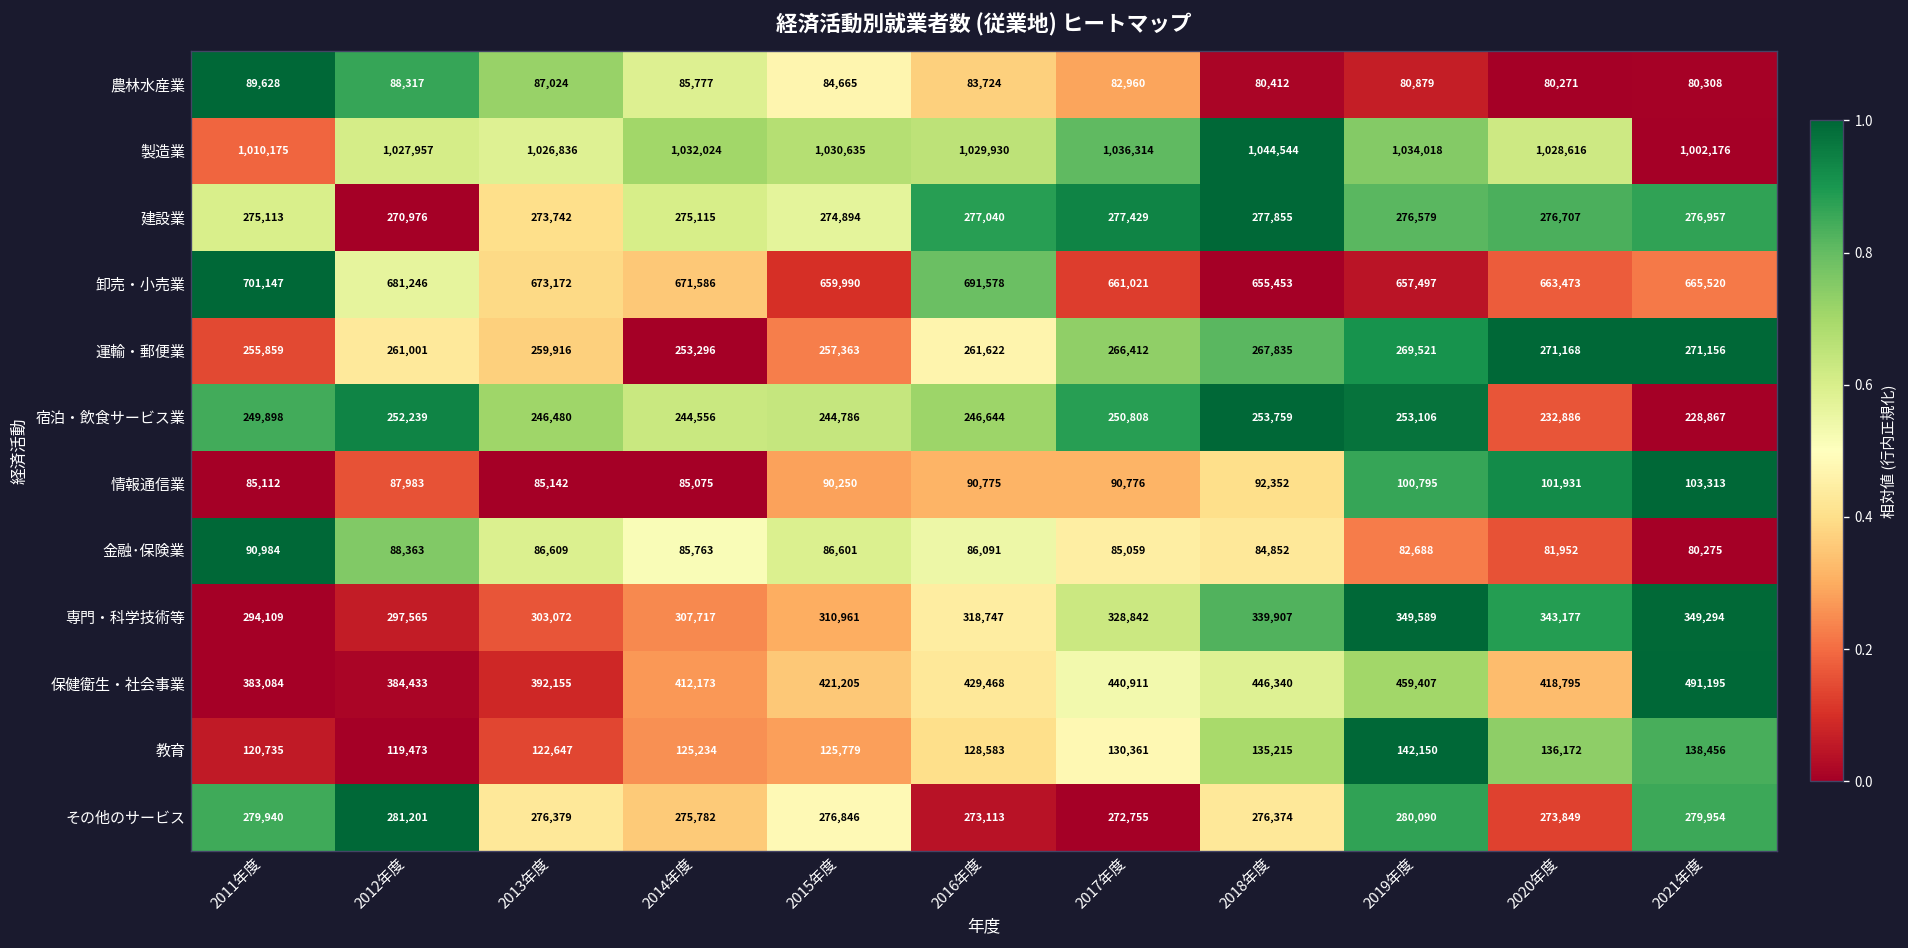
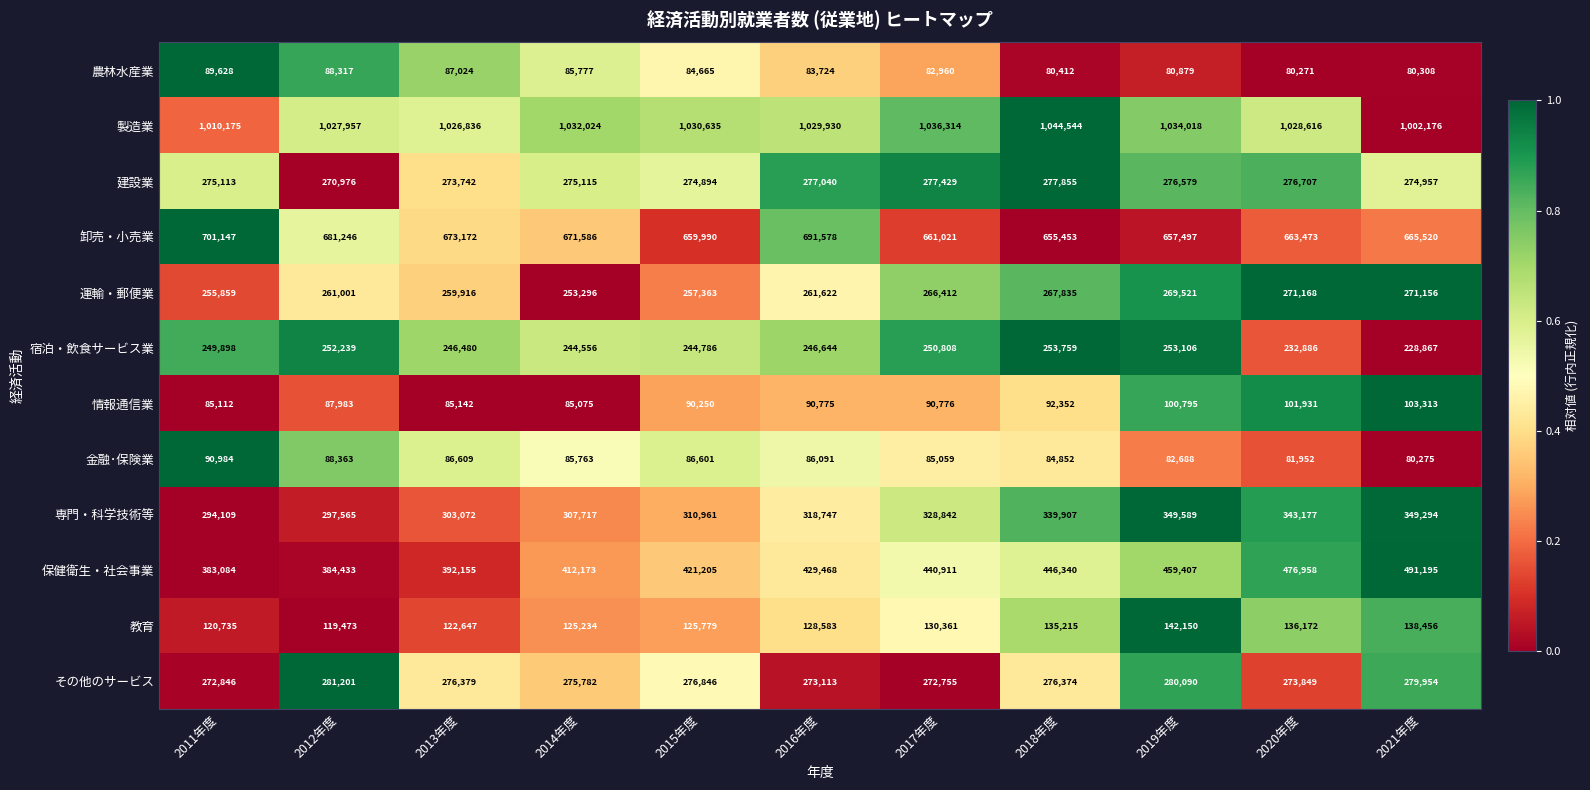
  {
    "農林水産業": {
      "2011年度": "89,628",
      "2012年度": "88,317",
      "2013年度": "87,024",
      "2014年度": "85,777",
      "2015年度": "84,665",
      "2016年度": "83,724",
      "2017年度": "82,960",
      "2018年度": "80,412",
      "2019年度": "80,879",
      "2020年度": "80,271",
      "2021年度": "80,308"
    },
    "製造業": {
      "2011年度": "1,010,175",
      "2012年度": "1,027,957",
      "2013年度": "1,026,836",
      "2014年度": "1,032,024",
      "2015年度": "1,030,635",
      "2016年度": "1,029,930",
      "2017年度": "1,036,314",
      "2018年度": "1,044,544",
      "2019年度": "1,034,018",
      "2020年度": "1,028,616",
      "2021年度": "1,002,176"
    },
    "建設業": {
      "2011年度": "275,113",
      "2012年度": "270,976",
      "2013年度": "273,742",
      "2014年度": "275,115",
      "2015年度": "274,894",
      "2016年度": "277,040",
      "2017年度": "277,429",
      "2018年度": "277,855",
      "2019年度": "276,579",
      "2020年度": "276,707",
-     "2021年度": "276,957"
+     "2021年度": "274,957"
    },
    "卸売・小売業": {
      "2011年度": "701,147",
      "2012年度": "681,246",
      "2013年度": "673,172",
      "2014年度": "671,586",
      "2015年度": "659,990",
      "2016年度": "691,578",
      "2017年度": "661,021",
      "2018年度": "655,453",
      "2019年度": "657,497",
      "2020年度": "663,473",
      "2021年度": "665,520"
    },
    "運輸・郵便業": {
      "2011年度": "255,859",
      "2012年度": "261,001",
      "2013年度": "259,916",
      "2014年度": "253,296",
      "2015年度": "257,363",
      "2016年度": "261,622",
      "2017年度": "266,412",
      "2018年度": "267,835",
      "2019年度": "269,521",
      "2020年度": "271,168",
      "2021年度": "271,156"
    },
    "宿泊・飲食サービス業": {
      "2011年度": "249,898",
      "2012年度": "252,239",
      "2013年度": "246,480",
      "2014年度": "244,556",
      "2015年度": "244,786",
      "2016年度": "246,644",
      "2017年度": "250,808",
      "2018年度": "253,759",
      "2019年度": "253,106",
      "2020年度": "232,886",
      "2021年度": "228,867"
    },
    "情報通信業": {
      "2011年度": "85,112",
      "2012年度": "87,983",
      "2013年度": "85,142",
      "2014年度": "85,075",
      "2015年度": "90,250",
      "2016年度": "90,775",
      "2017年度": "90,776",
      "2018年度": "92,352",
      "2019年度": "100,795",
      "2020年度": "101,931",
      "2021年度": "103,313"
    },
    "金融･保険業": {
      "2011年度": "90,984",
      "2012年度": "88,363",
      "2013年度": "86,609",
      "2014年度": "85,763",
      "2015年度": "86,601",
      "2016年度": "86,091",
      "2017年度": "85,059",
      "2018年度": "84,852",
      "2019年度": "82,688",
      "2020年度": "81,952",
      "2021年度": "80,275"
    },
    "専門・科学技術等": {
      "2011年度": "294,109",
      "2012年度": "297,565",
      "2013年度": "303,072",
      "2014年度": "307,717",
      "2015年度": "310,961",
      "2016年度": "318,747",
      "2017年度": "328,842",
      "2018年度": "339,907",
      "2019年度": "349,589",
      "2020年度": "343,177",
      "2021年度": "349,294"
    },
    "保健衛生・社会事業": {
      "2011年度": "383,084",
      "2012年度": "384,433",
      "2013年度": "392,155",
      "2014年度": "412,173",
      "2015年度": "421,205",
      "2016年度": "429,468",
      "2017年度": "440,911",
      "2018年度": "446,340",
      "2019年度": "459,407",
-     "2020年度": "418,795",
+     "2020年度": "476,958",
      "2021年度": "491,195"
    },
    "教育": {
      "2011年度": "120,735",
      "2012年度": "119,473",
      "2013年度": "122,647",
      "2014年度": "125,234",
      "2015年度": "125,779",
      "2016年度": "128,583",
      "2017年度": "130,361",
      "2018年度": "135,215",
      "2019年度": "142,150",
      "2020年度": "136,172",
      "2021年度": "138,456"
    },
    "その他のサービス": {
-     "2011年度": "279,940",
+     "2011年度": "272,846",
      "2012年度": "281,201",
      "2013年度": "276,379",
      "2014年度": "275,782",
      "2015年度": "276,846",
      "2016年度": "273,113",
      "2017年度": "272,755",
      "2018年度": "276,374",
      "2019年度": "280,090",
      "2020年度": "273,849",
      "2021年度": "279,954"
    }
  }
